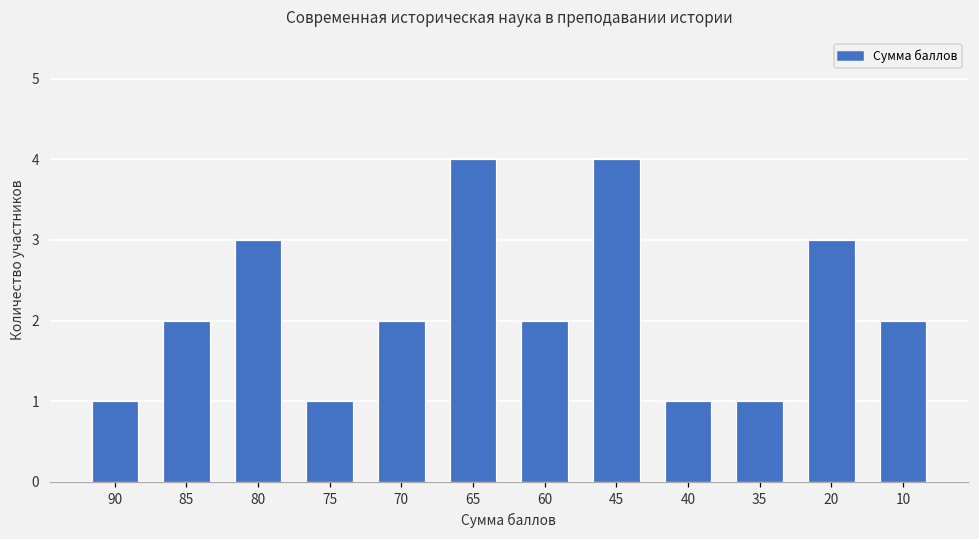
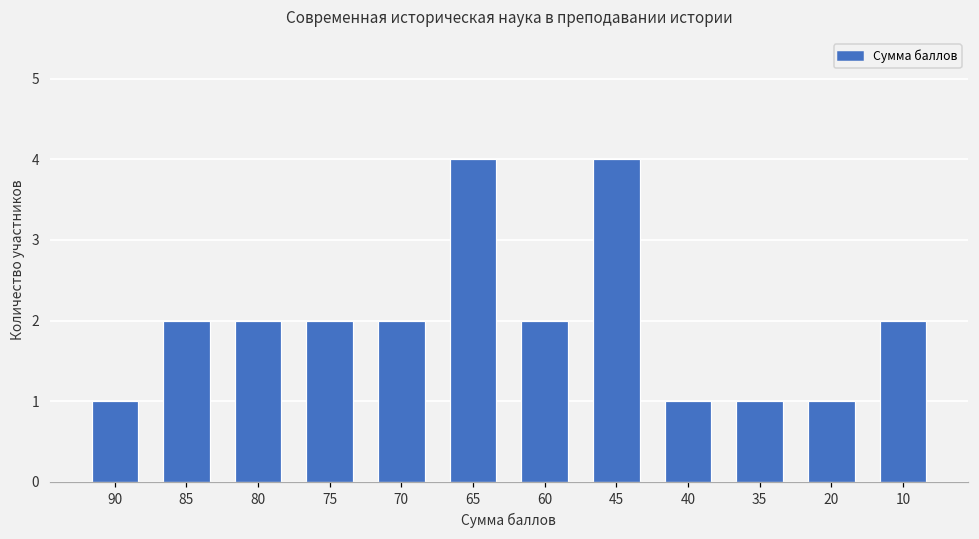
  {
    "90": 1,
    "85": 2,
-   "80": 3,
-   "75": 1,
+   "80": 2,
+   "75": 2,
    "70": 2,
    "65": 4,
    "60": 2,
    "45": 4,
    "40": 1,
    "35": 1,
-   "20": 3,
+   "20": 1,
    "10": 2
  }
